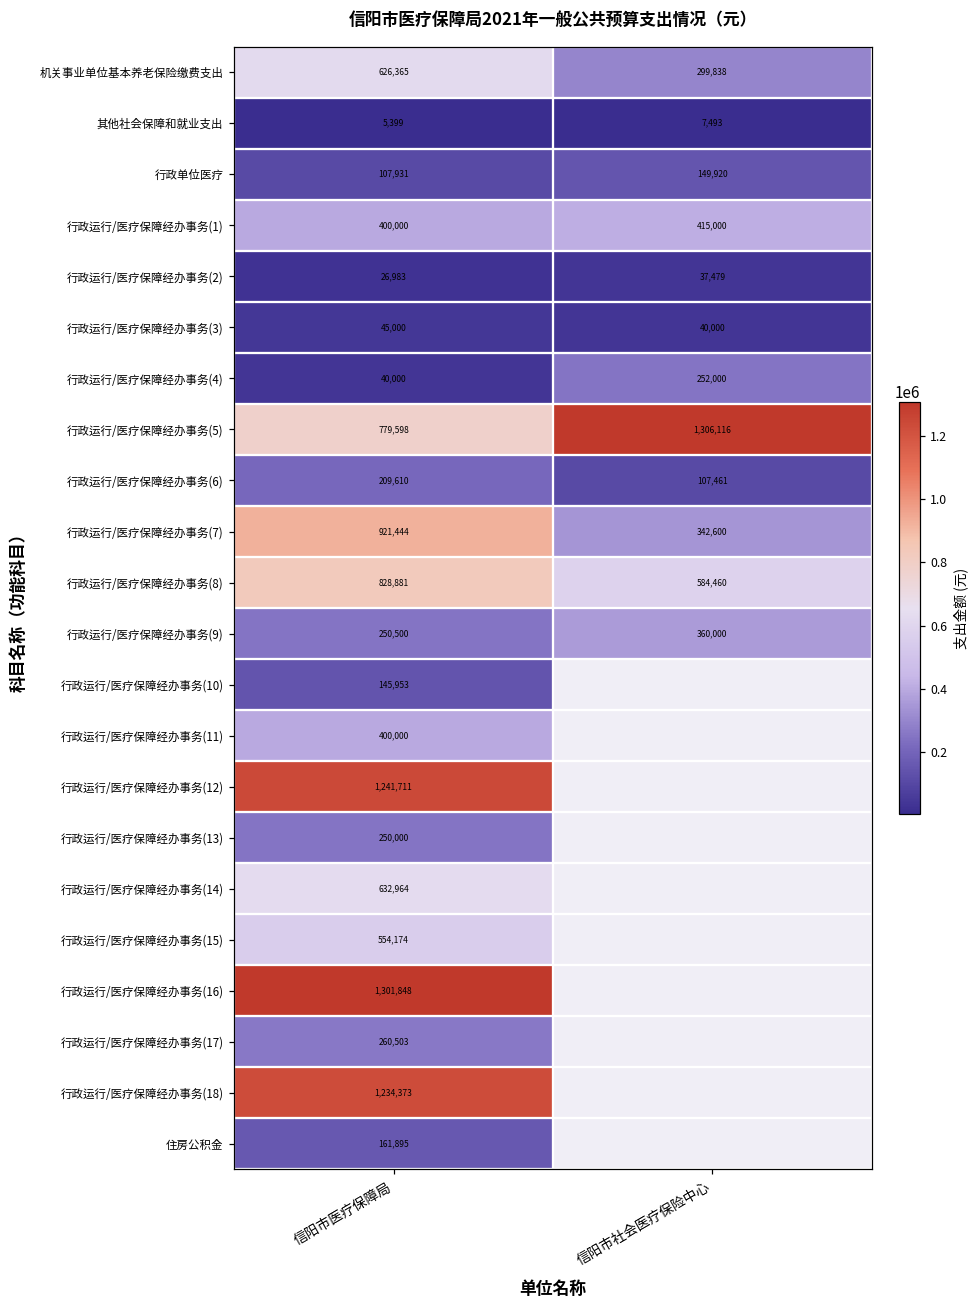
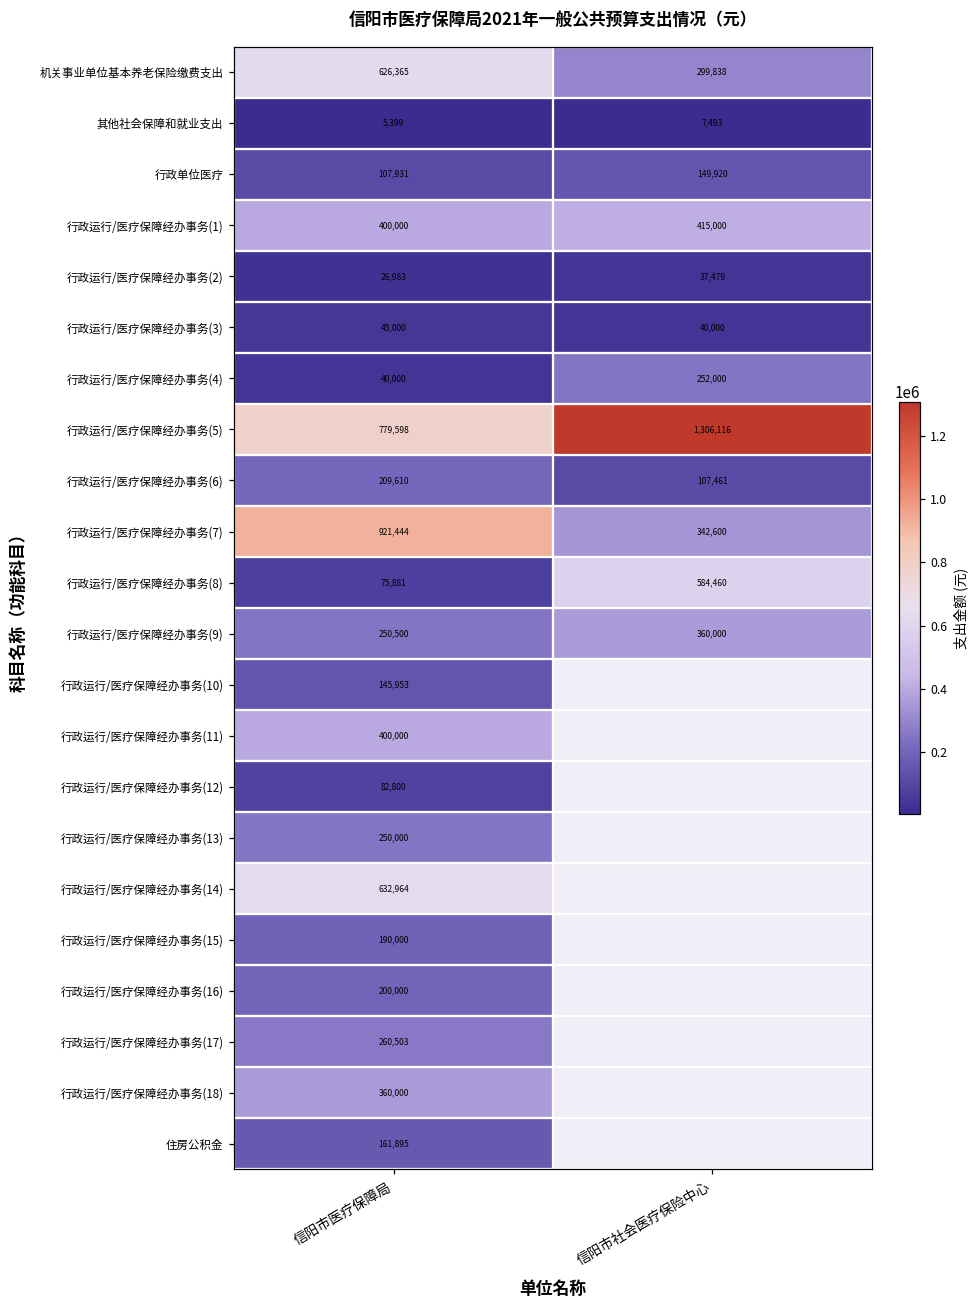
  {
    "机关事业单位基本养老保险缴费支出": {
      "信阳市医疗保障局": "626,365",
      "信阳市社会医疗保险中心": "299,838"
    },
    "其他社会保障和就业支出": {
      "信阳市医疗保障局": "5,399",
      "信阳市社会医疗保险中心": "7,493"
    },
    "行政单位医疗": {
      "信阳市医疗保障局": "107,931",
      "信阳市社会医疗保险中心": "149,920"
    },
    "行政运行/医疗保障经办事务(1)": {
      "信阳市医疗保障局": "400,000",
      "信阳市社会医疗保险中心": "415,000"
    },
    "行政运行/医疗保障经办事务(2)": {
      "信阳市医疗保障局": "26,983",
      "信阳市社会医疗保险中心": "37,479"
    },
    "行政运行/医疗保障经办事务(3)": {
      "信阳市医疗保障局": "45,000",
      "信阳市社会医疗保险中心": "40,000"
    },
    "行政运行/医疗保障经办事务(4)": {
      "信阳市医疗保障局": "40,000",
      "信阳市社会医疗保险中心": "252,000"
    },
    "行政运行/医疗保障经办事务(5)": {
      "信阳市医疗保障局": "779,598",
      "信阳市社会医疗保险中心": "1,306,116"
    },
    "行政运行/医疗保障经办事务(6)": {
      "信阳市医疗保障局": "209,610",
      "信阳市社会医疗保险中心": "107,461"
    },
    "行政运行/医疗保障经办事务(7)": {
      "信阳市医疗保障局": "921,444",
      "信阳市社会医疗保险中心": "342,600"
    },
    "行政运行/医疗保障经办事务(8)": {
-     "信阳市医疗保障局": "828,881",
+     "信阳市医疗保障局": "75,881",
      "信阳市社会医疗保险中心": "584,460"
    },
    "行政运行/医疗保障经办事务(9)": {
      "信阳市医疗保障局": "250,500",
      "信阳市社会医疗保险中心": "360,000"
    },
    "行政运行/医疗保障经办事务(10)": {
      "信阳市医疗保障局": "145,953"
    },
    "行政运行/医疗保障经办事务(11)": {
      "信阳市医疗保障局": "400,000"
    },
    "行政运行/医疗保障经办事务(12)": {
-     "信阳市医疗保障局": "1,241,711"
+     "信阳市医疗保障局": "82,800"
    },
    "行政运行/医疗保障经办事务(13)": {
      "信阳市医疗保障局": "250,000"
    },
    "行政运行/医疗保障经办事务(14)": {
      "信阳市医疗保障局": "632,964"
    },
    "行政运行/医疗保障经办事务(15)": {
-     "信阳市医疗保障局": "554,174"
+     "信阳市医疗保障局": "190,000"
    },
    "行政运行/医疗保障经办事务(16)": {
-     "信阳市医疗保障局": "1,301,848"
+     "信阳市医疗保障局": "200,000"
    },
    "行政运行/医疗保障经办事务(17)": {
      "信阳市医疗保障局": "260,503"
    },
    "行政运行/医疗保障经办事务(18)": {
-     "信阳市医疗保障局": "1,234,373"
+     "信阳市医疗保障局": "360,000"
    },
    "住房公积金": {
      "信阳市医疗保障局": "161,895"
    }
  }
